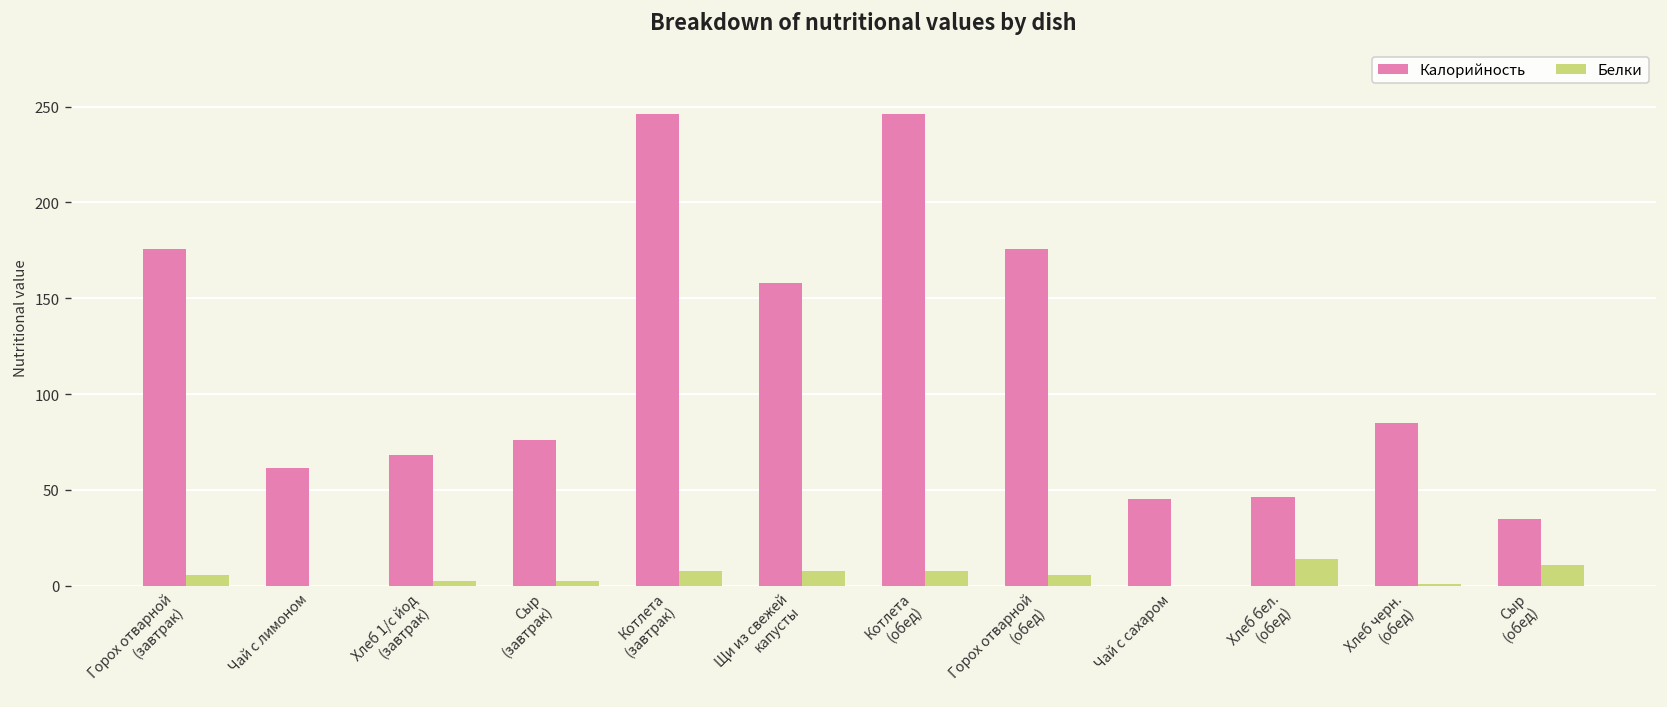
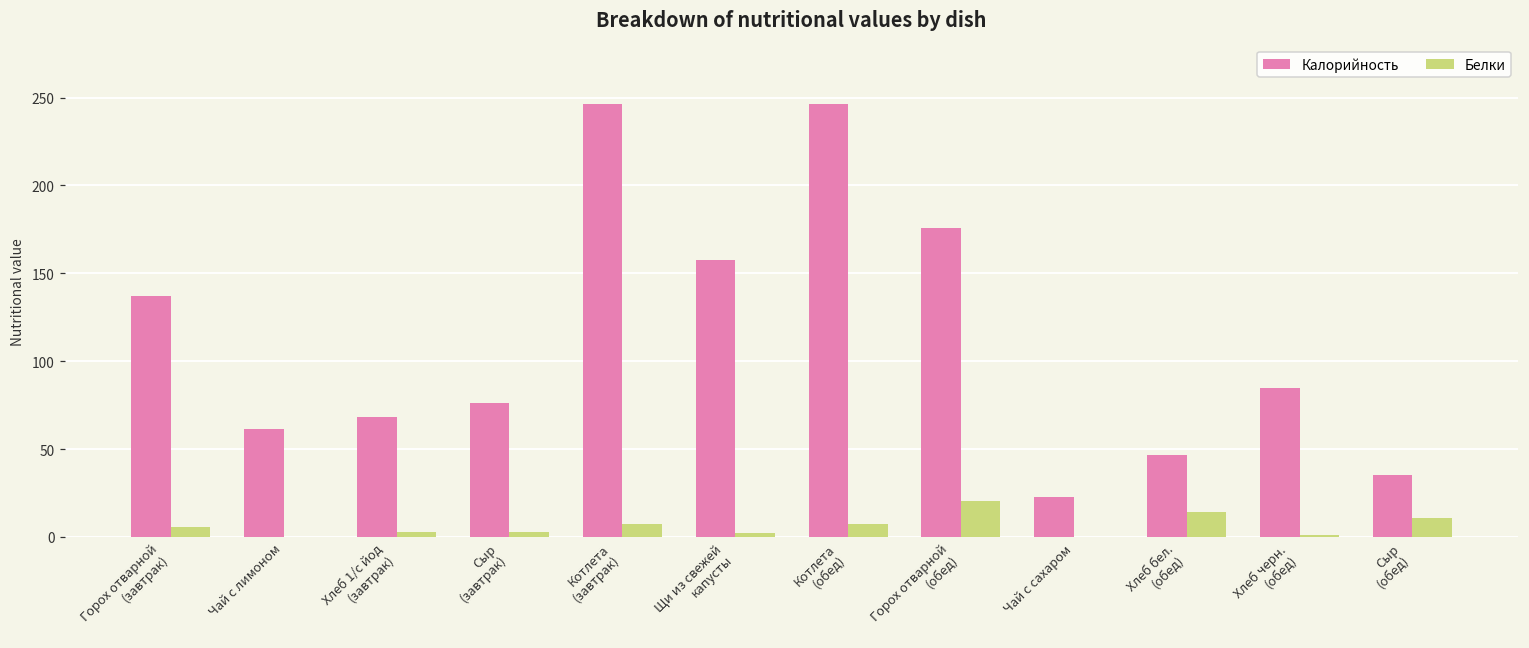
  {
    "Калорийность": {
-     "Горох отварной (завтрак)": 176,
+     "Горох отварной (завтрак)": 137,
      "Чай с лимоном": 62,
      "Хлеб 1/с йод (завтрак)": 68,
      "Сыр (завтрак)": 76,
      "Котлета (завтрак)": 246,
      "Щи из свежей капусты": 158,
      "Котлета (обед)": 246,
      "Горох отварной (обед)": 176,
-     "Чай с сахаром": 45,
+     "Чай с сахаром": 22,
      "Хлеб бел. (обед)": 46,
      "Хлеб черн. (обед)": 85,
      "Сыр (обед)": 35
    },
    "Белки": {
      "Горох отварной (завтрак)": 6,
      "Хлеб 1/с йод (завтрак)": 3,
      "Сыр (завтрак)": 3,
      "Котлета (завтрак)": 8,
-     "Щи из свежей капусты": 8,
+     "Щи из свежей капусты": 2,
      "Котлета (обед)": 8,
-     "Горох отварной (обед)": 6,
+     "Горох отварной (обед)": 21,
      "Чай с сахаром": 0,
      "Хлеб бел. (обед)": 14,
      "Сыр (обед)": 11
    }
  }
